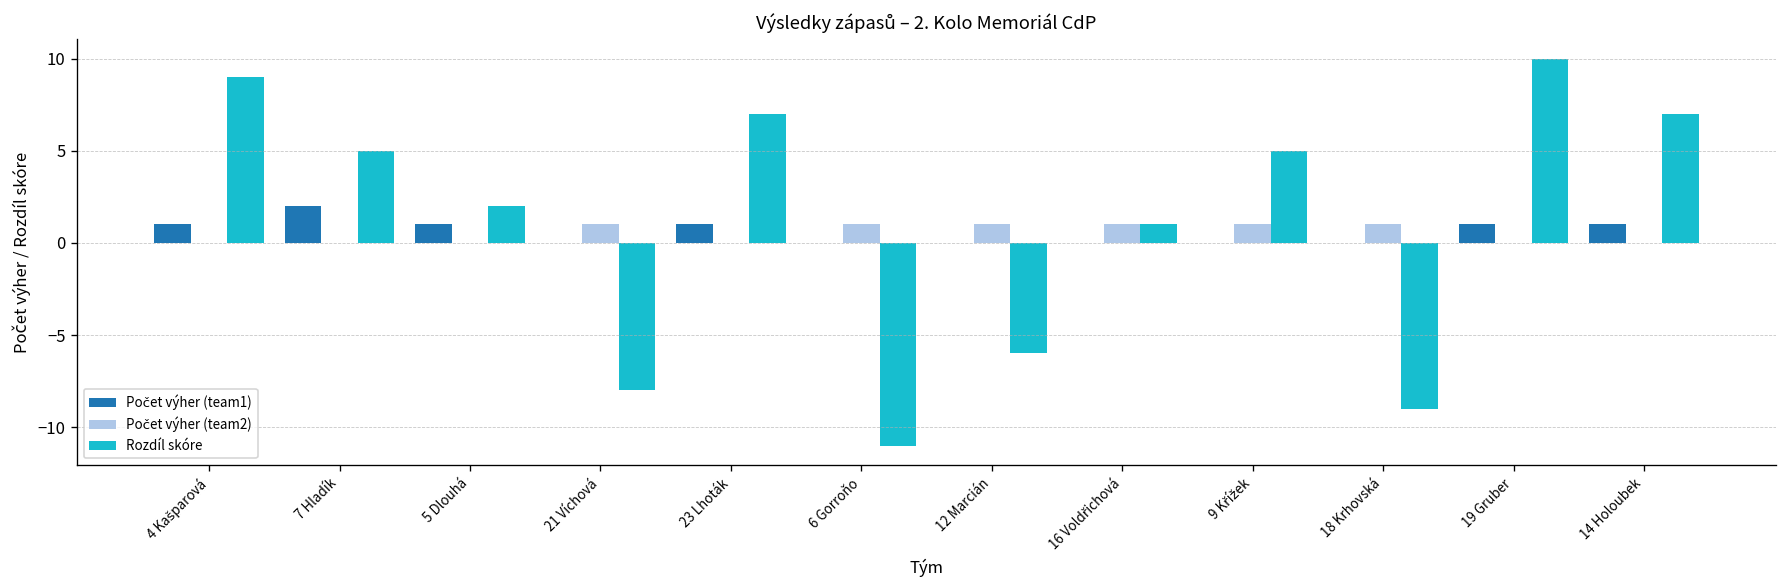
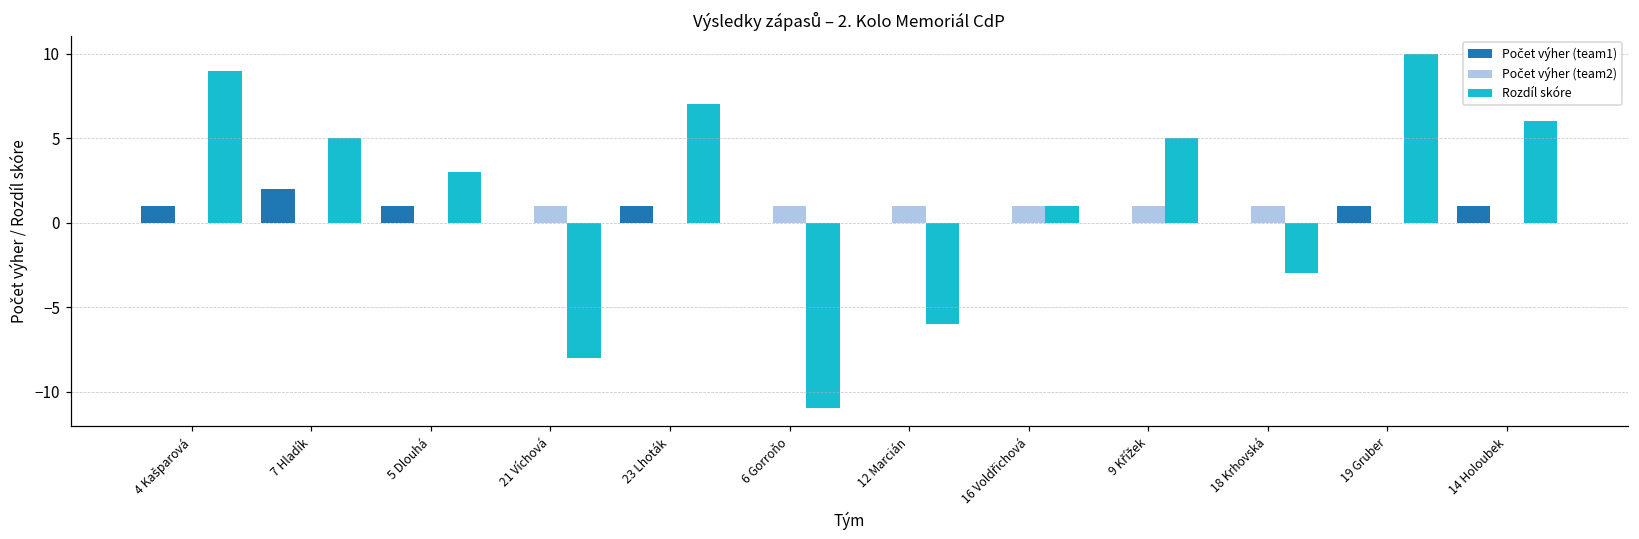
  {
    "Počet výher (team1)": {
      "4 Kašparová": 1,
      "7 Hladík": 2,
      "5 Dlouhá": 1,
      "21 Víchová": 0,
      "23 Lhoták": 1,
      "6 Gorroňo": 0,
      "12 Marcián": 0,
      "16 Voldřichová": 0,
      "9 Křížek": 0,
      "18 Krhovská": 0,
      "19 Gruber": 1,
      "14 Holoubek": 1
    },
    "Počet výher (team2)": {
      "4 Kašparová": 0,
      "7 Hladík": 0,
      "5 Dlouhá": 0,
      "21 Víchová": 1,
      "23 Lhoták": 0,
      "6 Gorroňo": 1,
      "12 Marcián": 1,
      "16 Voldřichová": 1,
      "9 Křížek": 1,
      "18 Krhovská": 1,
      "19 Gruber": 0,
      "14 Holoubek": 0
    },
    "Rozdíl skóre": {
      "4 Kašparová": 9,
      "7 Hladík": 5,
-     "5 Dlouhá": 2,
+     "5 Dlouhá": 3,
      "21 Víchová": -8,
      "23 Lhoták": 7,
      "6 Gorroňo": -11,
      "12 Marcián": -6,
      "16 Voldřichová": 1,
      "9 Křížek": 5,
-     "18 Krhovská": -9,
+     "18 Krhovská": -3,
      "19 Gruber": 10,
-     "14 Holoubek": 7
+     "14 Holoubek": 6
    }
  }
